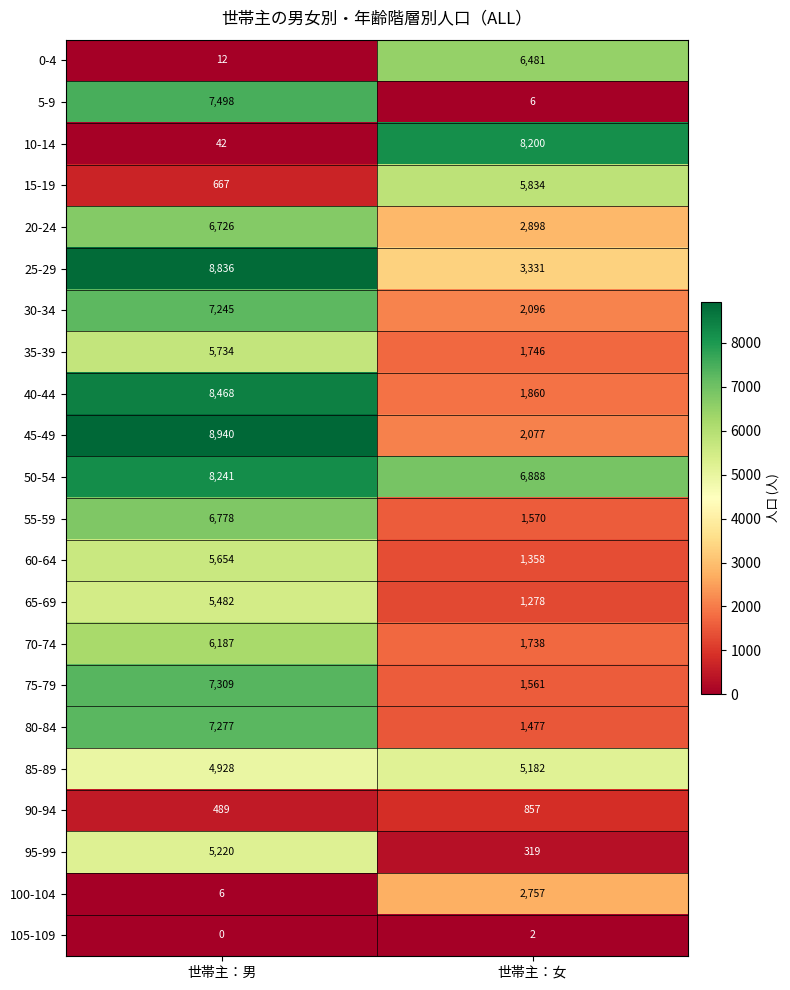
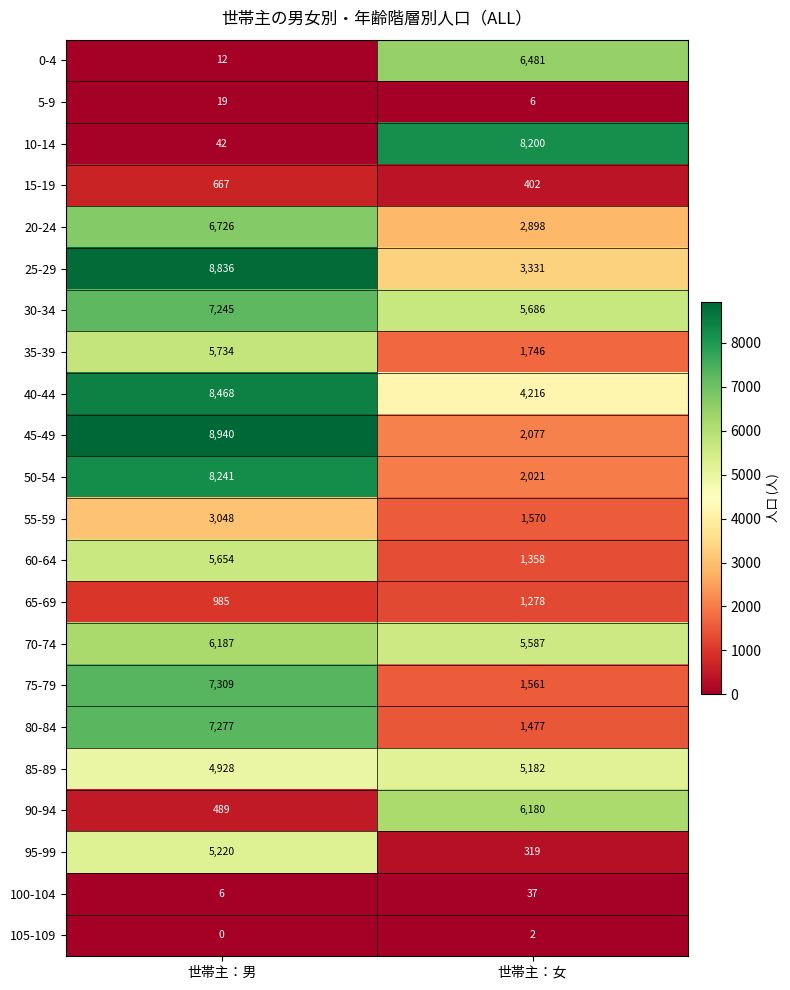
  {
    "0-4": {
      "世帯主：男": "12",
      "世帯主：女": "6,481"
    },
    "5-9": {
-     "世帯主：男": "7,498",
+     "世帯主：男": "19",
      "世帯主：女": "6"
    },
    "10-14": {
      "世帯主：男": "42",
      "世帯主：女": "8,200"
    },
    "15-19": {
      "世帯主：男": "667",
-     "世帯主：女": "5,834"
+     "世帯主：女": "402"
    },
    "20-24": {
      "世帯主：男": "6,726",
      "世帯主：女": "2,898"
    },
    "25-29": {
      "世帯主：男": "8,836",
      "世帯主：女": "3,331"
    },
    "30-34": {
      "世帯主：男": "7,245",
-     "世帯主：女": "2,096"
+     "世帯主：女": "5,686"
    },
    "35-39": {
      "世帯主：男": "5,734",
      "世帯主：女": "1,746"
    },
    "40-44": {
      "世帯主：男": "8,468",
-     "世帯主：女": "1,860"
+     "世帯主：女": "4,216"
    },
    "45-49": {
      "世帯主：男": "8,940",
      "世帯主：女": "2,077"
    },
    "50-54": {
      "世帯主：男": "8,241",
-     "世帯主：女": "6,888"
+     "世帯主：女": "2,021"
    },
    "55-59": {
-     "世帯主：男": "6,778",
+     "世帯主：男": "3,048",
      "世帯主：女": "1,570"
    },
    "60-64": {
      "世帯主：男": "5,654",
      "世帯主：女": "1,358"
    },
    "65-69": {
-     "世帯主：男": "5,482",
+     "世帯主：男": "985",
      "世帯主：女": "1,278"
    },
    "70-74": {
      "世帯主：男": "6,187",
-     "世帯主：女": "1,738"
+     "世帯主：女": "5,587"
    },
    "75-79": {
      "世帯主：男": "7,309",
      "世帯主：女": "1,561"
    },
    "80-84": {
      "世帯主：男": "7,277",
      "世帯主：女": "1,477"
    },
    "85-89": {
      "世帯主：男": "4,928",
      "世帯主：女": "5,182"
    },
    "90-94": {
      "世帯主：男": "489",
-     "世帯主：女": "857"
+     "世帯主：女": "6,180"
    },
    "95-99": {
      "世帯主：男": "5,220",
      "世帯主：女": "319"
    },
    "100-104": {
      "世帯主：男": "6",
-     "世帯主：女": "2,757"
+     "世帯主：女": "37"
    },
    "105-109": {
      "世帯主：男": "0",
      "世帯主：女": "2"
    }
  }
